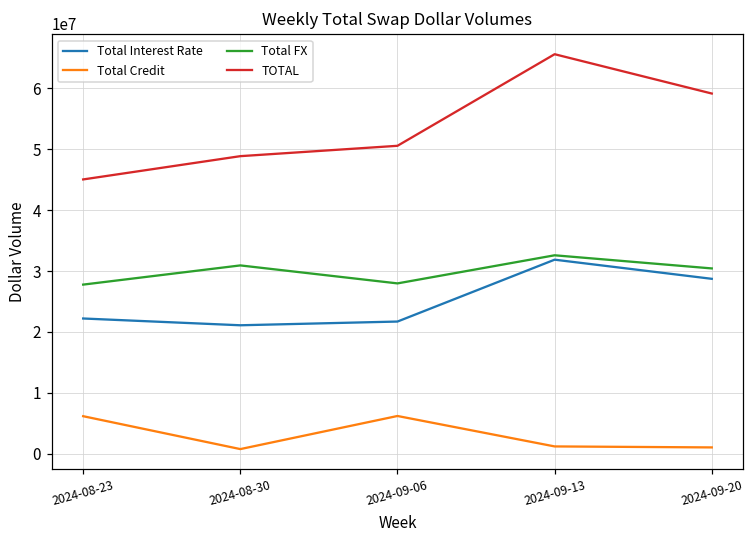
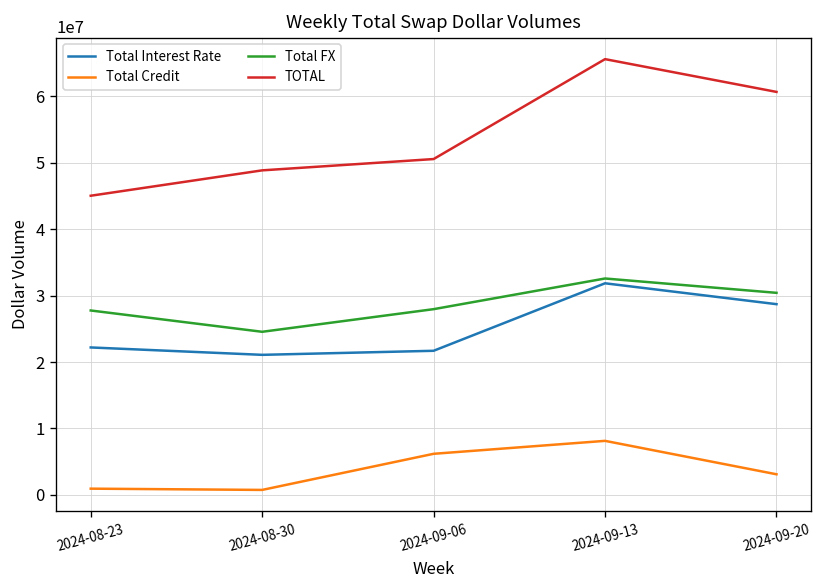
  {
    "Total Interest Rate": {
      "2024-08-23": 22000000,
      "2024-08-30": 21000000,
      "2024-09-06": 22000000,
      "2024-09-13": 32000000,
      "2024-09-20": 29000000
    },
    "Total Credit": {
-     "2024-08-23": 6000000,
+     "2024-08-23": 1000000,
      "2024-08-30": 1000000,
      "2024-09-06": 6000000,
-     "2024-09-13": 1000000,
-     "2024-09-20": 1000000
+     "2024-09-13": 8000000,
+     "2024-09-20": 3000000
    },
    "Total FX": {
      "2024-08-23": 28000000,
-     "2024-08-30": 31000000,
+     "2024-08-30": 25000000,
      "2024-09-06": 28000000,
      "2024-09-13": 33000000,
      "2024-09-20": 30000000
    },
    "TOTAL": {
      "2024-08-23": 45000000,
      "2024-08-30": 49000000,
      "2024-09-06": 51000000,
      "2024-09-13": 66000000,
-     "2024-09-20": 59000000
+     "2024-09-20": 61000000
    }
  }
